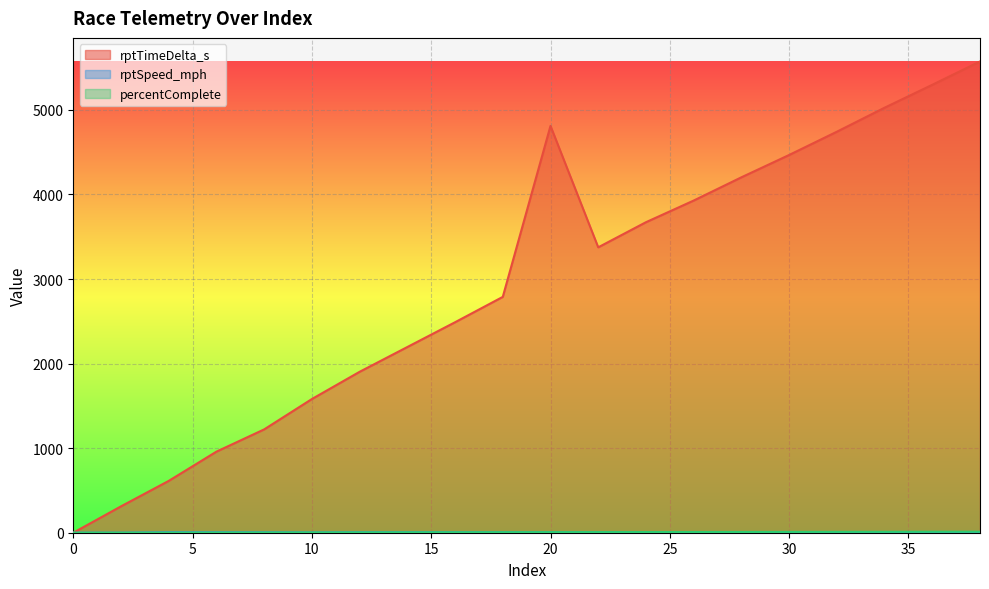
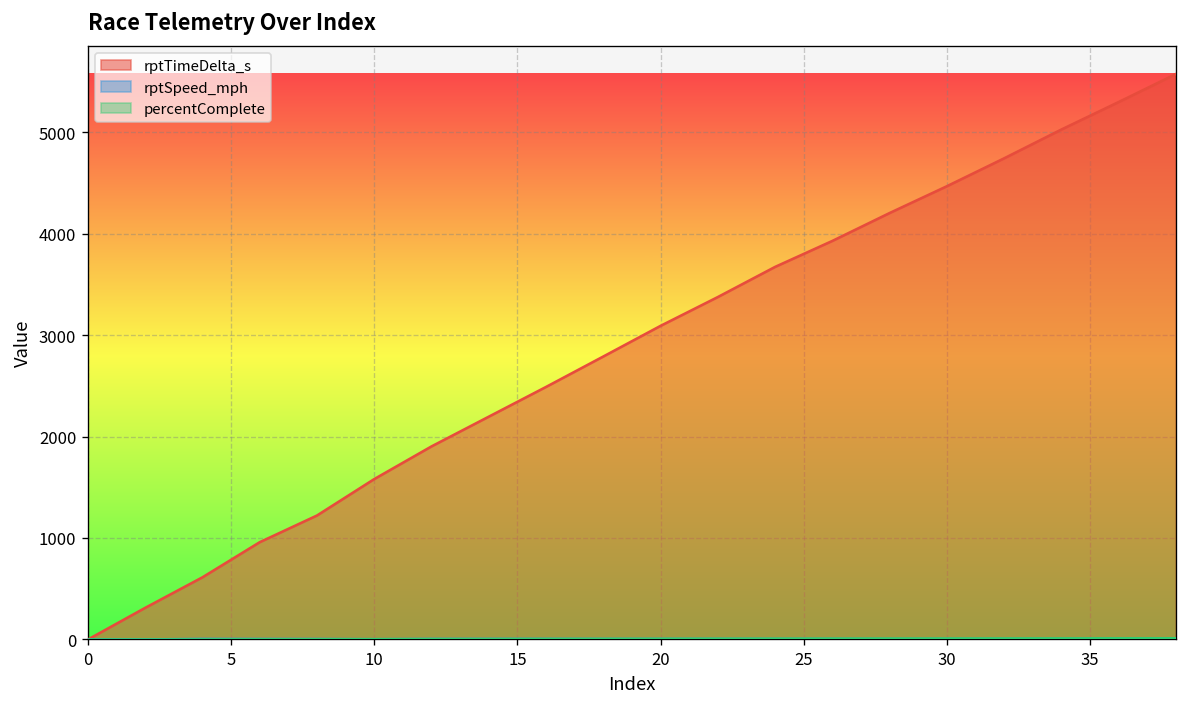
  {
    "rptTimeDelta_s": {
      "10": 1600,
-     "20": 4800,
+     "20": 3100,
      "30": 4500
    }
  }
